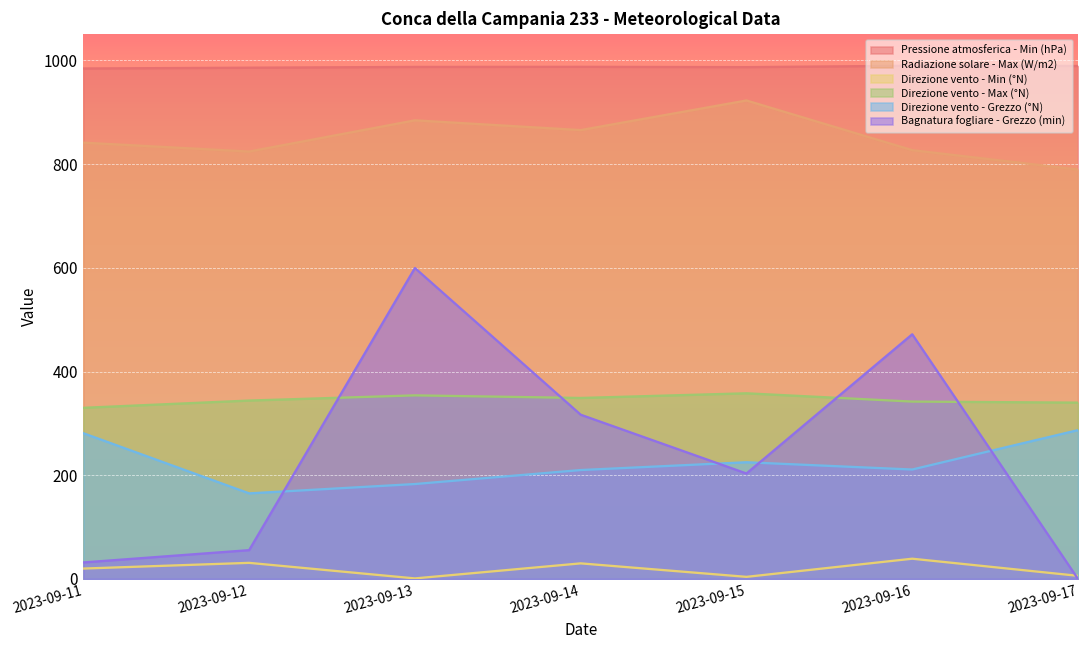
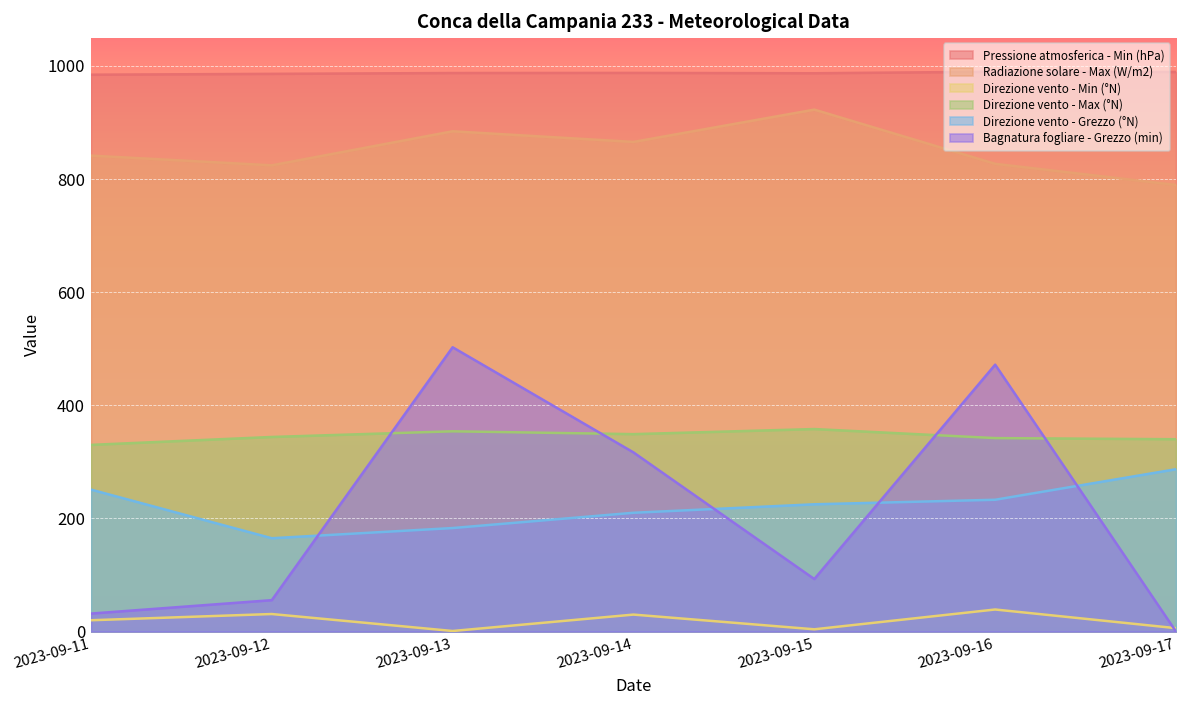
  {
    "Direzione vento - Grezzo (°N)": {
-     "2023-09-11": 280,
+     "2023-09-11": 250,
      "2023-09-12": 170,
      "2023-09-13": 180,
      "2023-09-14": 210,
      "2023-09-15": 230,
-     "2023-09-16": 210,
+     "2023-09-16": 230,
      "2023-09-17": 290
    },
    "Bagnatura fogliare - Grezzo (min)": {
      "2023-09-11": 30,
      "2023-09-12": 60,
-     "2023-09-13": 600,
+     "2023-09-13": 500,
      "2023-09-14": 320,
-     "2023-09-15": 200,
+     "2023-09-15": 90,
      "2023-09-16": 470,
      "2023-09-17": 0
    }
  }
